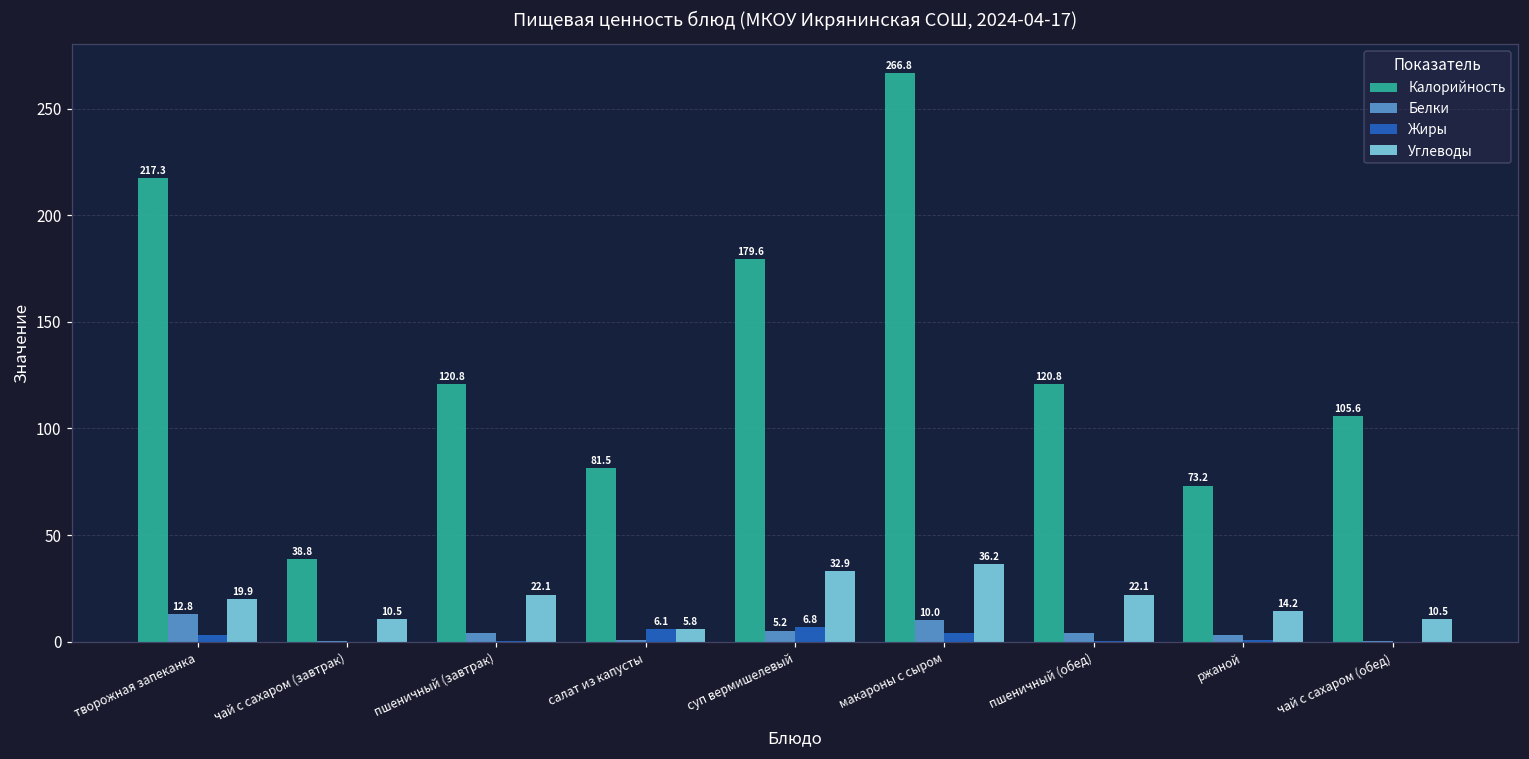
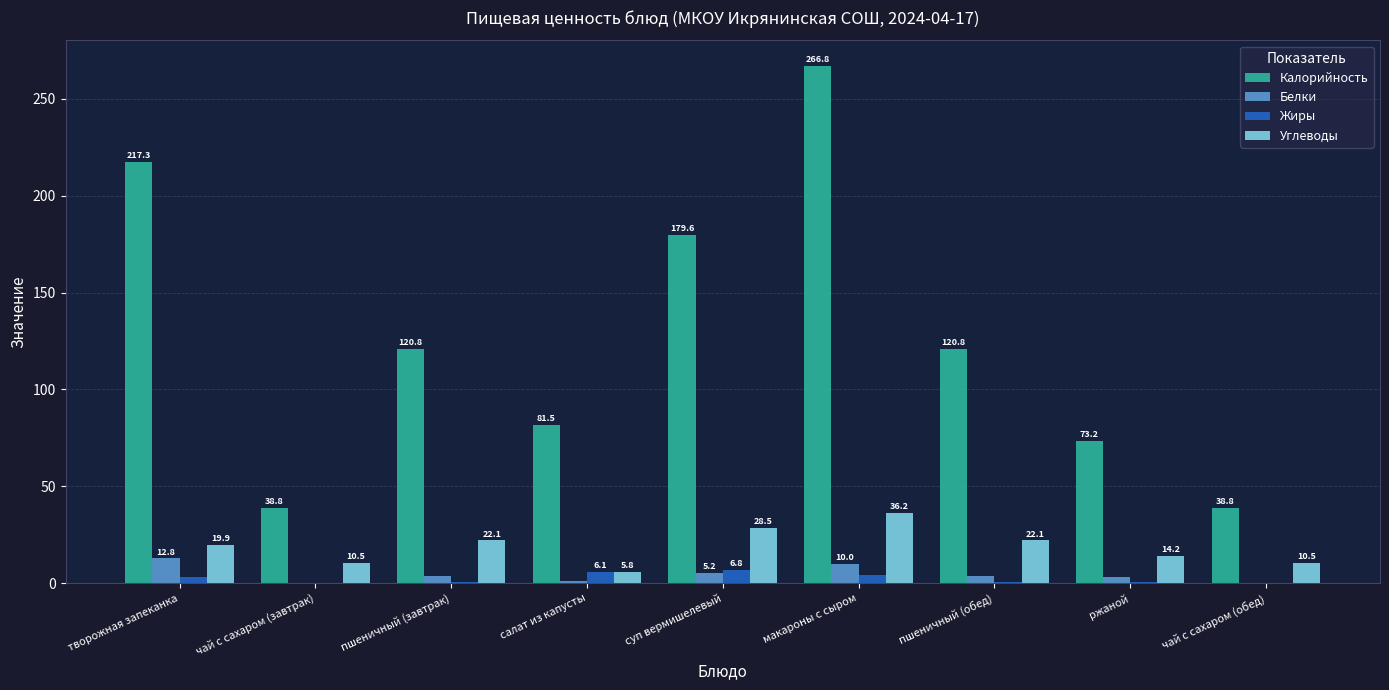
  {
    "Калорийность": {
      "творожная запеканка": 217.3,
      "чай с сахаром (завтрак)": 38.8,
      "пшеничный (завтрак)": 120.8,
      "салат из капусты": 81.5,
      "суп вермишелевый": 179.6,
      "макароны с сыром": 266.8,
      "пшеничный (обед)": 120.8,
      "ржаной": 73.2,
-     "чай с сахаром (обед)": 105.6
+     "чай с сахаром (обед)": 38.8
    },
    "Белки": {
      "творожная запеканка": 12.8,
      "суп вермишелевый": 5.2,
      "макароны с сыром": 10.0
    },
    "Жиры": {
      "салат из капусты": 6.1,
      "суп вермишелевый": 6.8
    },
    "Углеводы": {
      "творожная запеканка": 19.9,
      "чай с сахаром (завтрак)": 10.5,
      "пшеничный (завтрак)": 22.1,
      "салат из капусты": 5.8,
-     "суп вермишелевый": 32.9,
+     "суп вермишелевый": 28.5,
      "макароны с сыром": 36.2,
      "пшеничный (обед)": 22.1,
      "ржаной": 14.2,
      "чай с сахаром (обед)": 10.5
    }
  }
